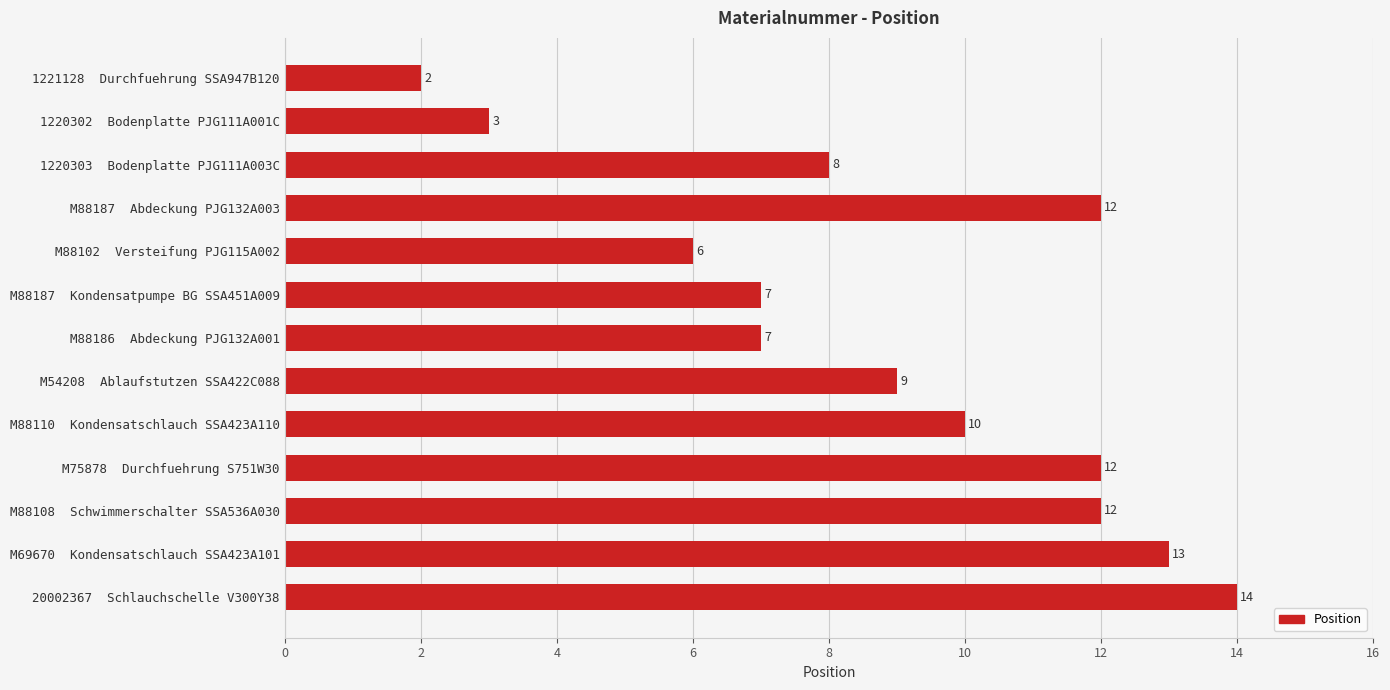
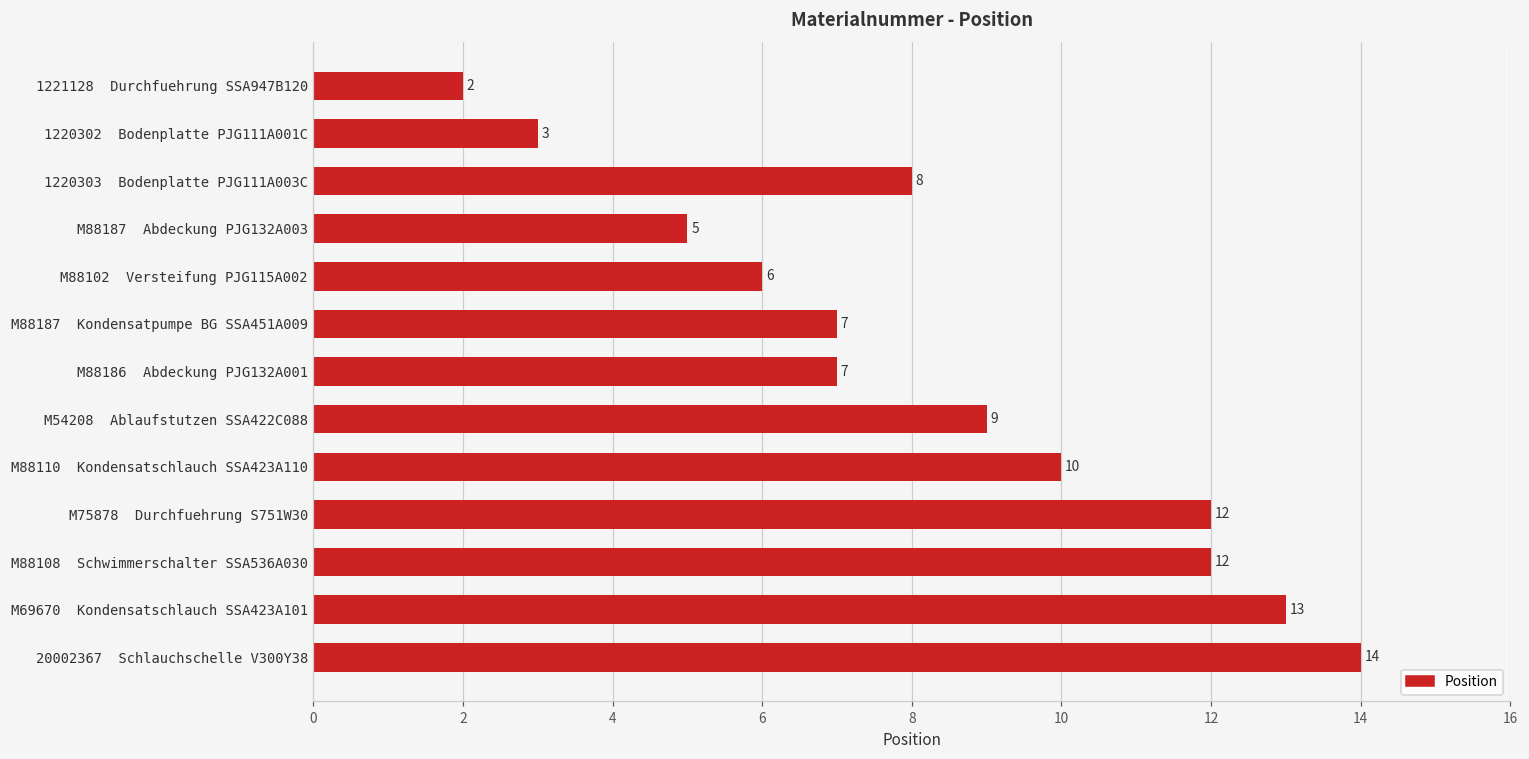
  {
    "1221128 Durchfuehrung SSA947B120": 2,
    "1220302 Bodenplatte PJG111A001C": 3,
    "1220303 Bodenplatte PJG111A003C": 8,
-   "M88187 Abdeckung PJG132A003": 12,
+   "M88187 Abdeckung PJG132A003": 5,
    "M88102 Versteifung PJG115A002": 6,
    "M88187 Kondensatpumpe BG SSA451A009": 7,
    "M88186 Abdeckung PJG132A001": 7,
    "M54208 Ablaufstutzen SSA422C088": 9,
    "M88110 Kondensatschlauch SSA423A110": 10,
    "M75878 Durchfuehrung S751W30": 12,
    "M88108 Schwimmerschalter SSA536A030": 12,
    "M69670 Kondensatschlauch SSA423A101": 13,
    "20002367 Schlauchschelle V300Y38": 14
  }
